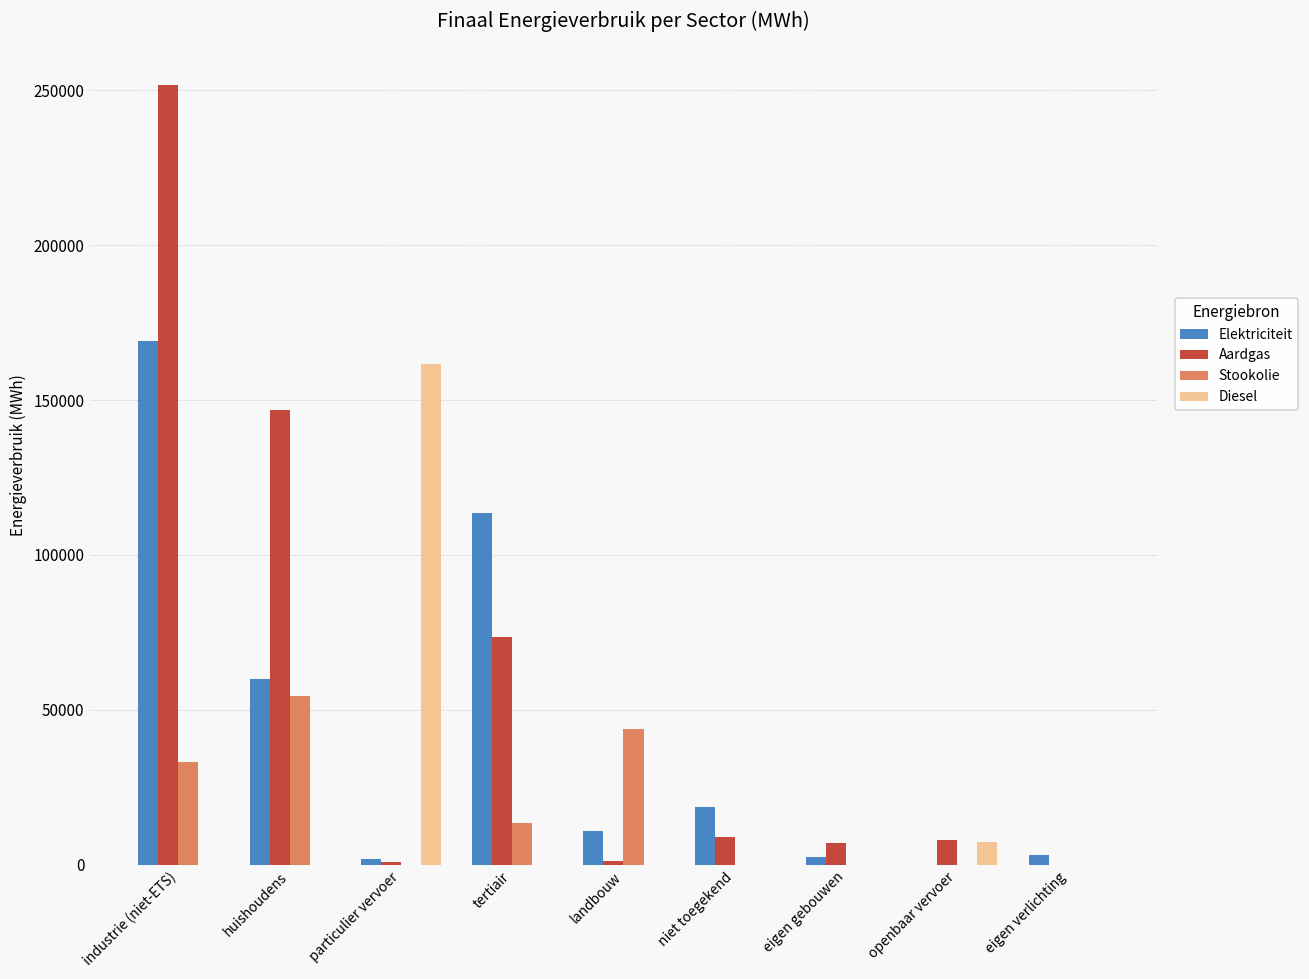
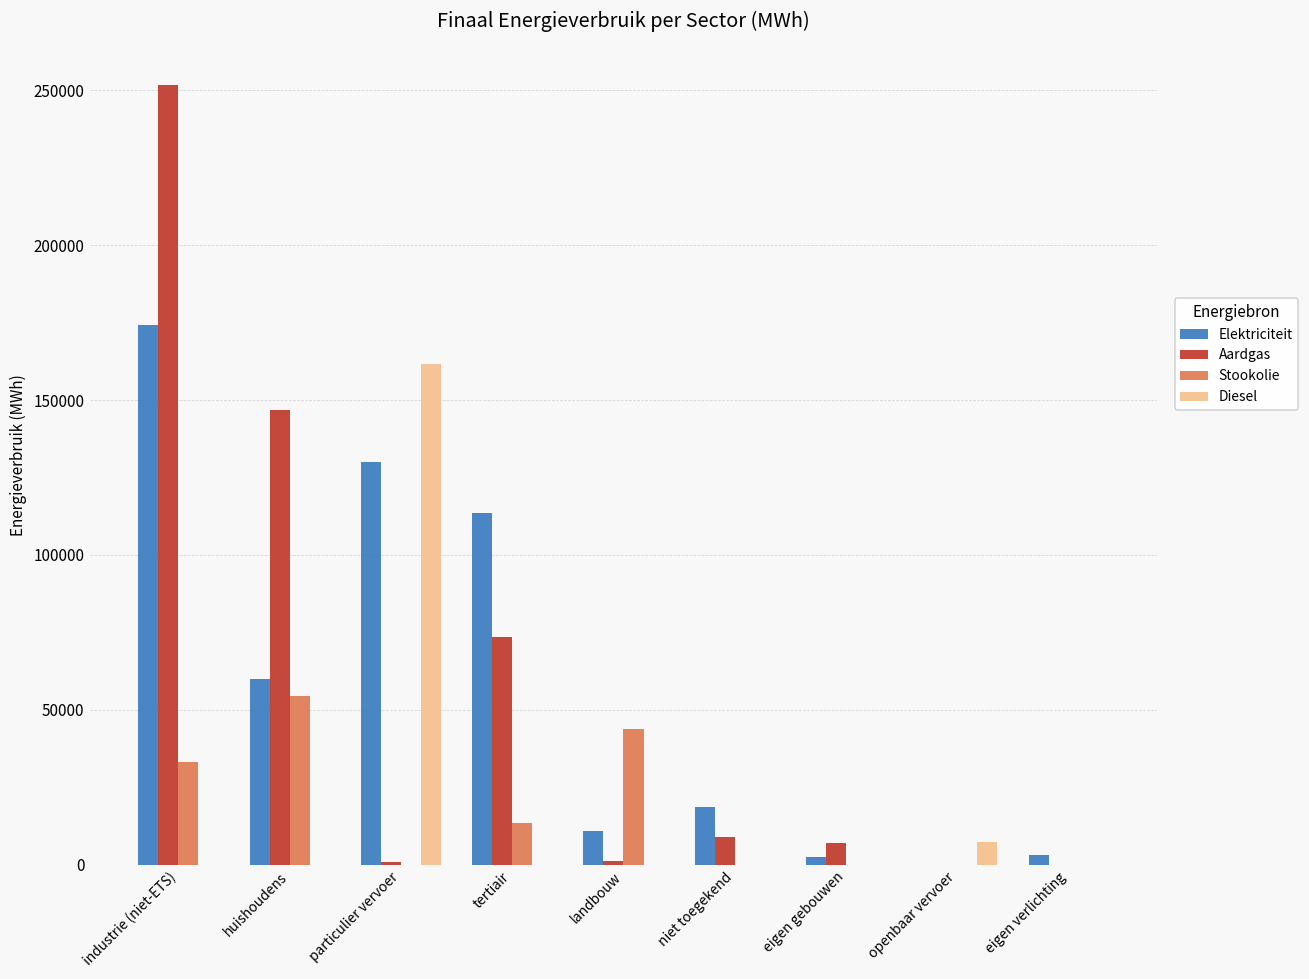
  {
    "Elektriciteit": {
-     "industrie (niet-ETS)": 169000,
+     "industrie (niet-ETS)": 174000,
      "huishoudens": 60000,
-     "particulier vervoer": 2000,
+     "particulier vervoer": 130000,
      "tertiair": 113000,
      "landbouw": 11000,
      "niet toegekend": 19000,
      "eigen gebouwen": 2000,
      "eigen verlichting": 3000
    },
    "Aardgas": {
      "industrie (niet-ETS)": 252000,
      "huishoudens": 147000,
      "particulier vervoer": 1000,
      "tertiair": 74000,
      "landbouw": 1000,
      "niet toegekend": 9000,
      "eigen gebouwen": 7000,
-     "openbaar vervoer": 8000,
+     "openbaar vervoer": 0,
      "eigen verlichting": 0
    },
    "Stookolie": {
      "industrie (niet-ETS)": 33000,
      "huishoudens": 54000,
      "particulier vervoer": 0,
      "tertiair": 14000,
      "landbouw": 44000,
      "niet toegekend": 0,
      "eigen gebouwen": 0,
      "openbaar vervoer": 0,
      "eigen verlichting": 0
    },
    "Diesel": {
      "industrie (niet-ETS)": 0,
      "huishoudens": 0,
      "particulier vervoer": 162000,
      "tertiair": 0,
      "landbouw": 0,
      "niet toegekend": 0,
      "eigen gebouwen": 0,
      "openbaar vervoer": 7000,
      "eigen verlichting": 0
    }
  }
